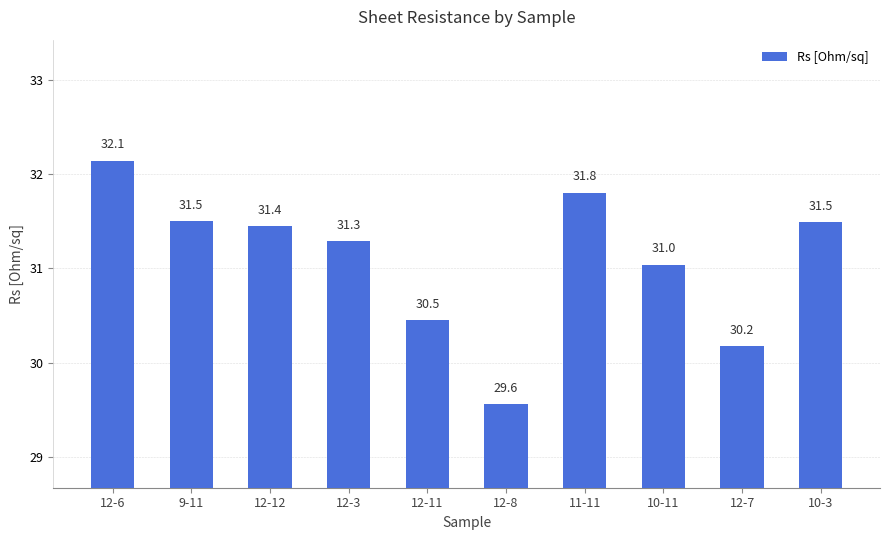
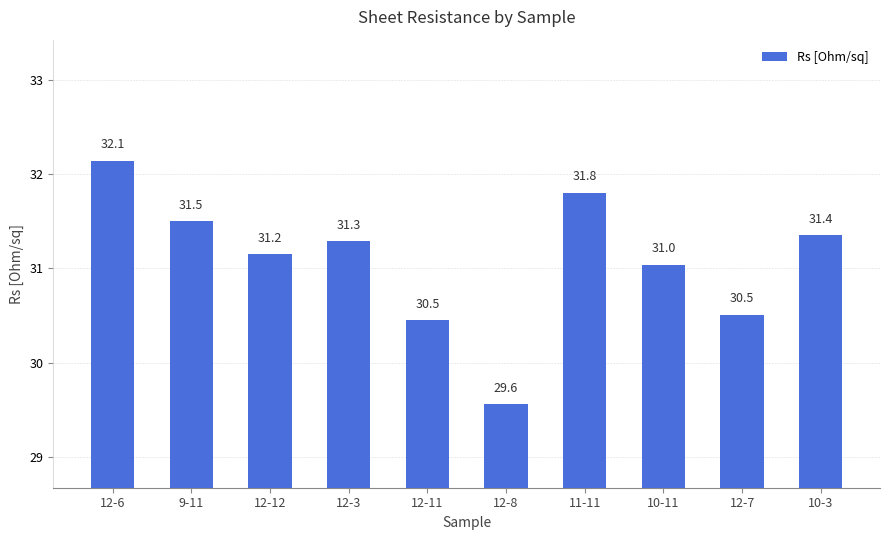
  {
    "12-6": 32.1,
    "9-11": 31.5,
-   "12-12": 31.4,
+   "12-12": 31.2,
    "12-3": 31.3,
    "12-11": 30.5,
    "12-8": 29.6,
    "11-11": 31.8,
    "10-11": 31.0,
-   "12-7": 30.2,
-   "10-3": 31.5
+   "12-7": 30.5,
+   "10-3": 31.4
  }
